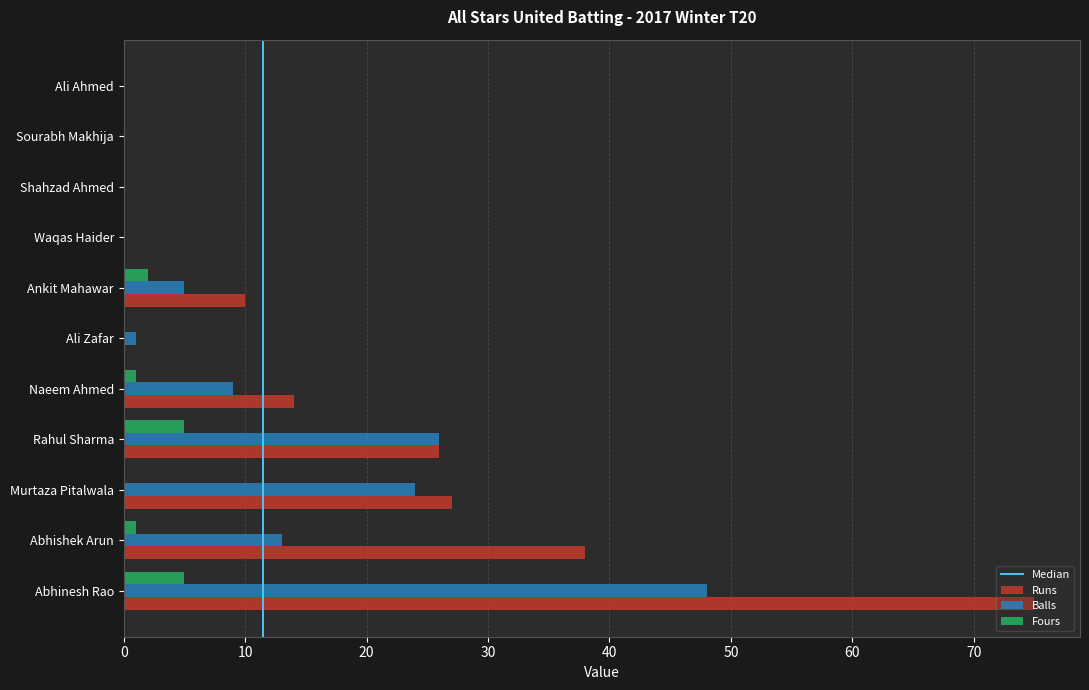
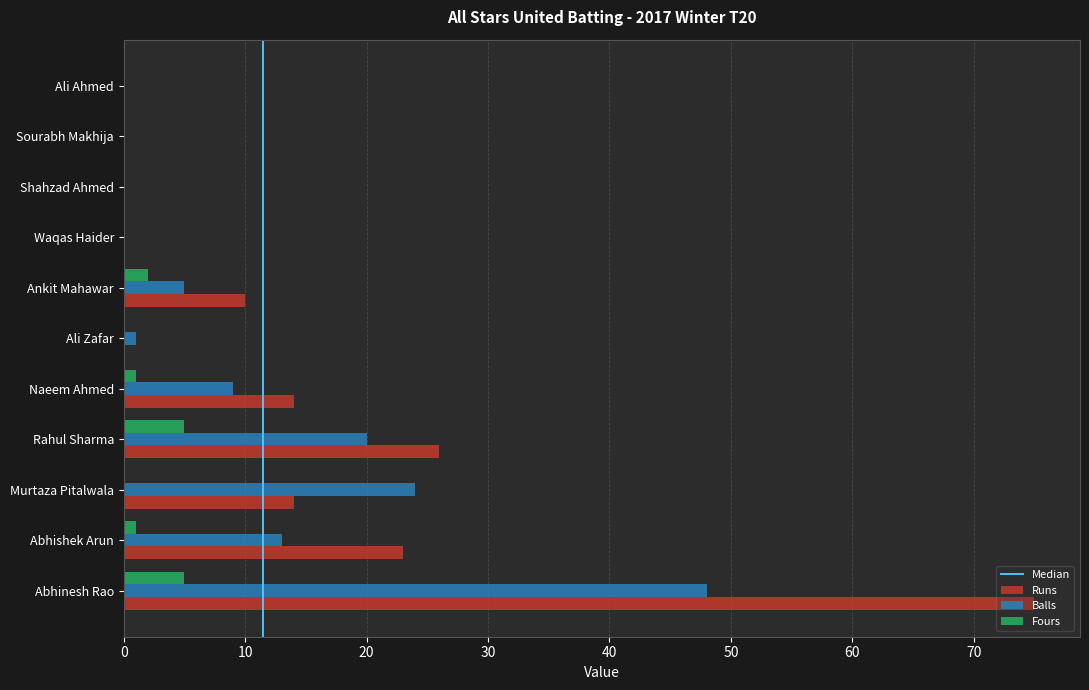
  {
    "Runs": {
      "Ali Ahmed": 0,
      "Sourabh Makhija": 0,
      "Shahzad Ahmed": 0,
      "Waqas Haider": 0,
      "Ankit Mahawar": 10,
      "Ali Zafar": 0,
      "Naeem Ahmed": 14,
      "Rahul Sharma": 26,
-     "Murtaza Pitalwala": 27,
-     "Abhishek Arun": 38
+     "Murtaza Pitalwala": 14,
+     "Abhishek Arun": 23
    },
    "Balls": {
      "Ali Ahmed": 0,
      "Sourabh Makhija": 0,
      "Shahzad Ahmed": 0,
      "Waqas Haider": 0,
      "Ankit Mahawar": 5,
      "Ali Zafar": 1,
      "Naeem Ahmed": 9,
-     "Rahul Sharma": 26,
+     "Rahul Sharma": 20,
      "Murtaza Pitalwala": 24,
      "Abhishek Arun": 13,
      "Abhinesh Rao": 48
    },
    "Fours": {
      "Ali Ahmed": 0,
      "Sourabh Makhija": 0,
      "Shahzad Ahmed": 0,
      "Waqas Haider": 0,
      "Ankit Mahawar": 2,
      "Ali Zafar": 0,
      "Naeem Ahmed": 1,
      "Rahul Sharma": 5,
      "Murtaza Pitalwala": 0,
      "Abhishek Arun": 1,
      "Abhinesh Rao": 5
    }
  }
